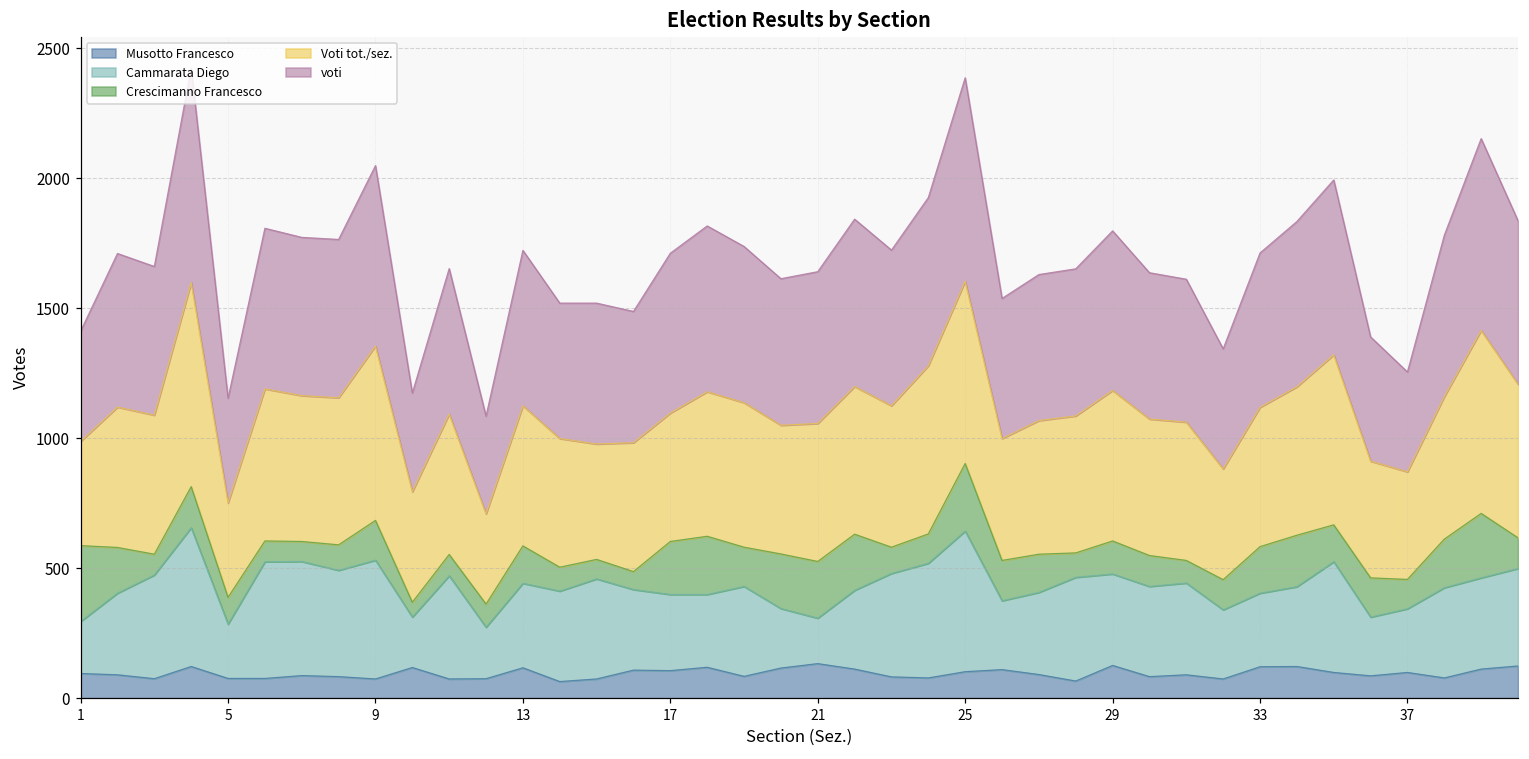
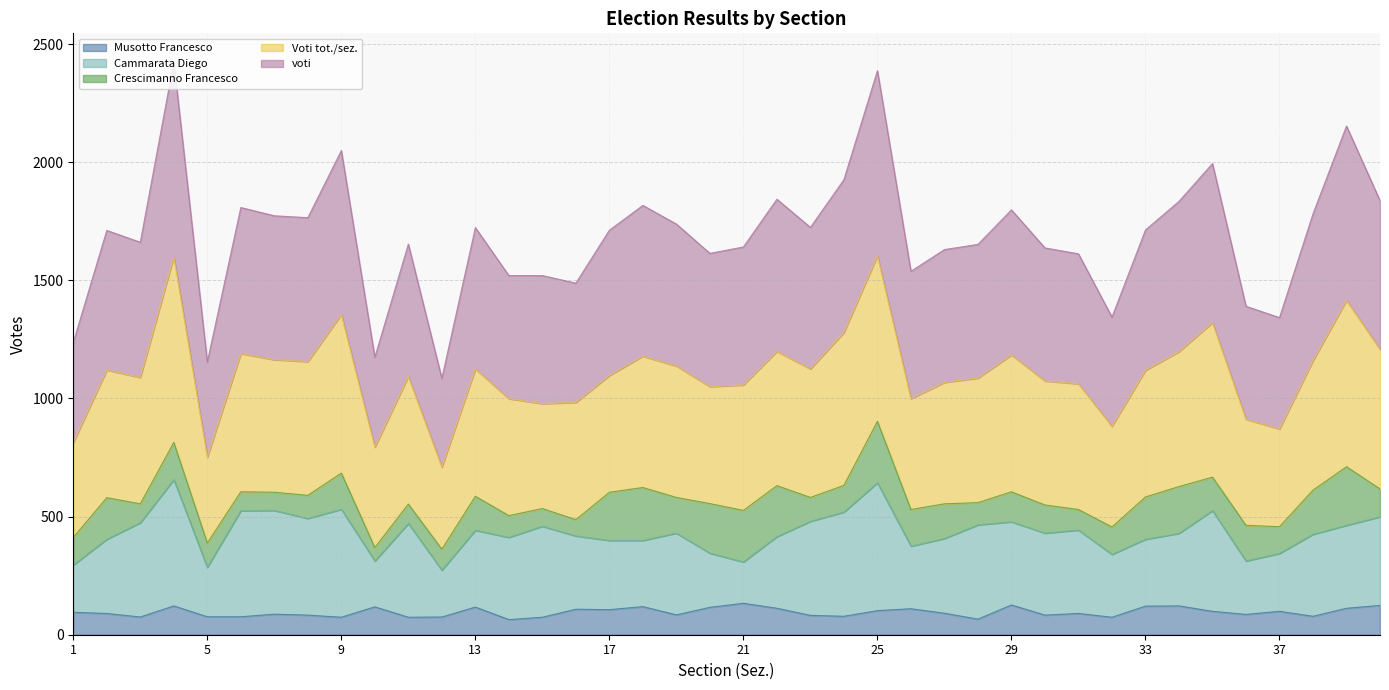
  {
    "Musotto Francesco": {
      "1": 100,
      "5": 80,
      "9": 70,
      "13": 120,
      "17": 110,
      "21": 130,
      "25": 100,
      "29": 130,
      "33": 120,
      "37": 100
    },
    "Cammarata Diego": {
      "1": 200,
      "5": 210,
      "9": 460,
      "13": 330,
      "17": 290,
      "21": 180,
      "25": 540,
      "29": 350,
      "33": 280,
      "37": 250
    },
    "Crescimanno Francesco": {
-     "1": 290,
+     "1": 120,
      "5": 100,
      "9": 150,
      "13": 140,
      "17": 200,
      "21": 220,
      "25": 260,
      "29": 130,
      "33": 180,
      "37": 110
    },
    "Voti tot./sez.": {
      "1": 400,
      "5": 360,
      "9": 670,
      "13": 540,
      "17": 490,
      "21": 530,
      "25": 700,
      "29": 580,
      "33": 540,
      "37": 410
    },
    "voti": {
      "1": 420,
      "5": 400,
      "9": 690,
      "13": 600,
      "17": 620,
      "21": 580,
      "25": 780,
      "29": 610,
      "33": 590,
-     "37": 380
+     "37": 470
    }
  }
